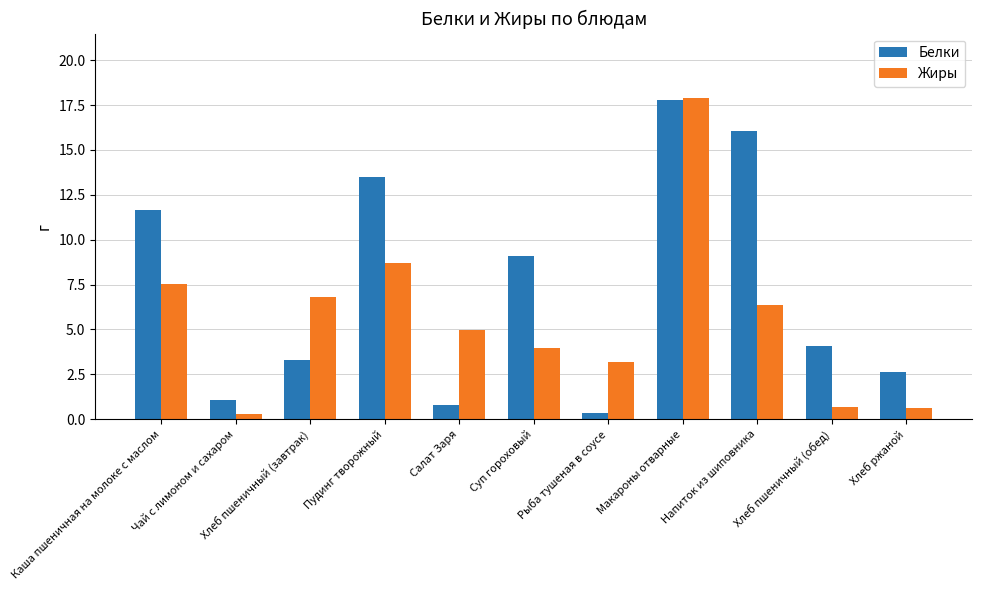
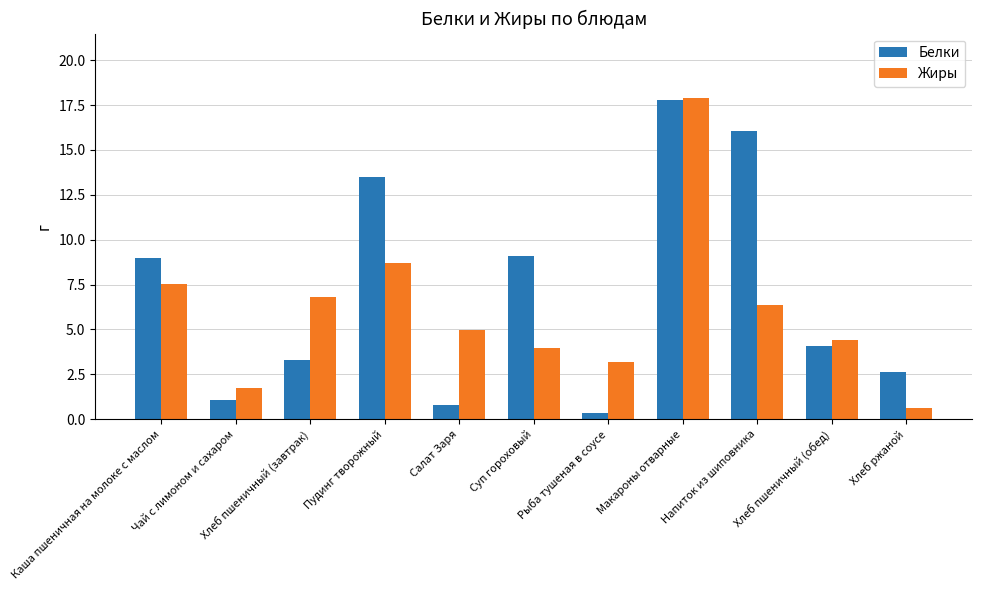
  {
    "Белки": {
-     "Каша пшеничная на молоке с маслом": 11.6,
+     "Каша пшеничная на молоке с маслом": 9.0,
      "Чай с лимоном и сахаром": 1.1,
      "Хлеб пшеничный (завтрак)": 3.3,
      "Пудинг творожный": 13.5,
      "Салат Заря": 0.8,
      "Суп гороховый": 9.1,
      "Рыба тушеная в соусе": 0.4,
      "Макароны отварные": 17.8,
      "Напиток из шиповника": 16.1,
      "Хлеб пшеничный (обед)": 4.1,
      "Хлеб ржаной": 2.6
    },
    "Жиры": {
      "Каша пшеничная на молоке с маслом": 7.5,
-     "Чай с лимоном и сахаром": 0.3,
+     "Чай с лимоном и сахаром": 1.7,
      "Хлеб пшеничный (завтрак)": 6.8,
      "Пудинг творожный": 8.7,
      "Салат Заря": 4.9,
      "Суп гороховый": 4.0,
      "Рыба тушеная в соусе": 3.2,
      "Макароны отварные": 17.9,
      "Напиток из шиповника": 6.3,
-     "Хлеб пшеничный (обед)": 0.7,
+     "Хлеб пшеничный (обед)": 4.4,
      "Хлеб ржаной": 0.6
    }
  }
